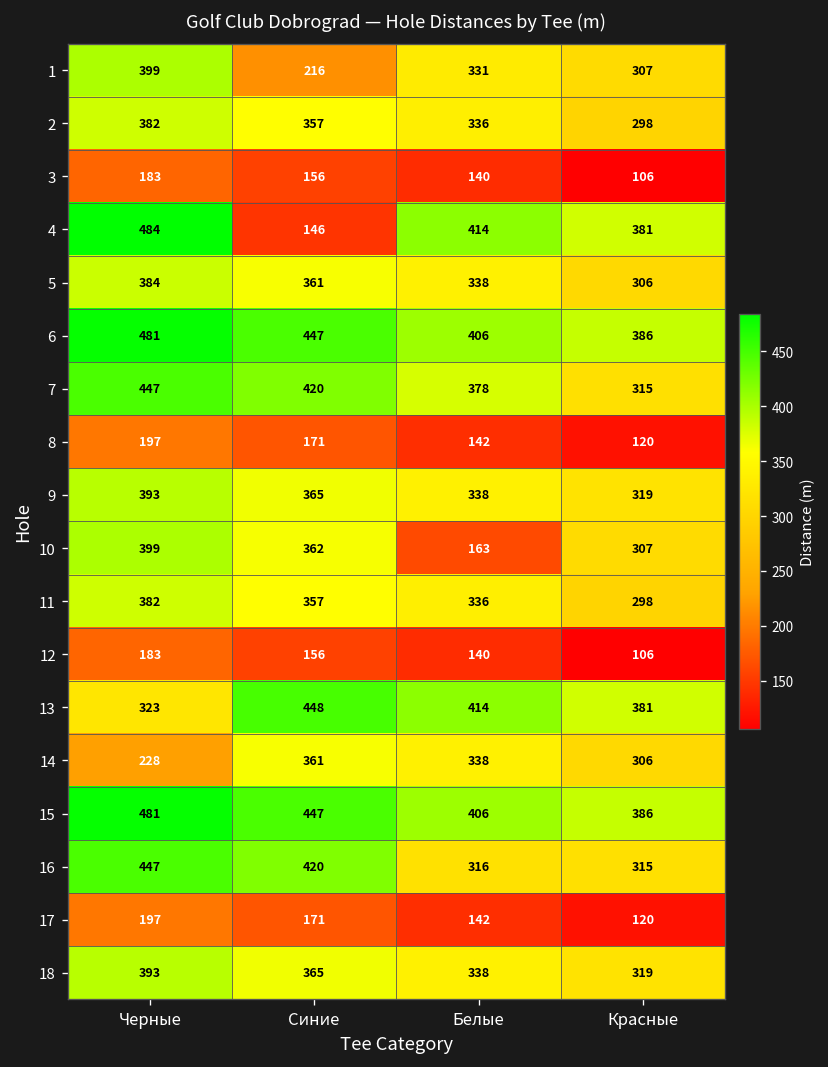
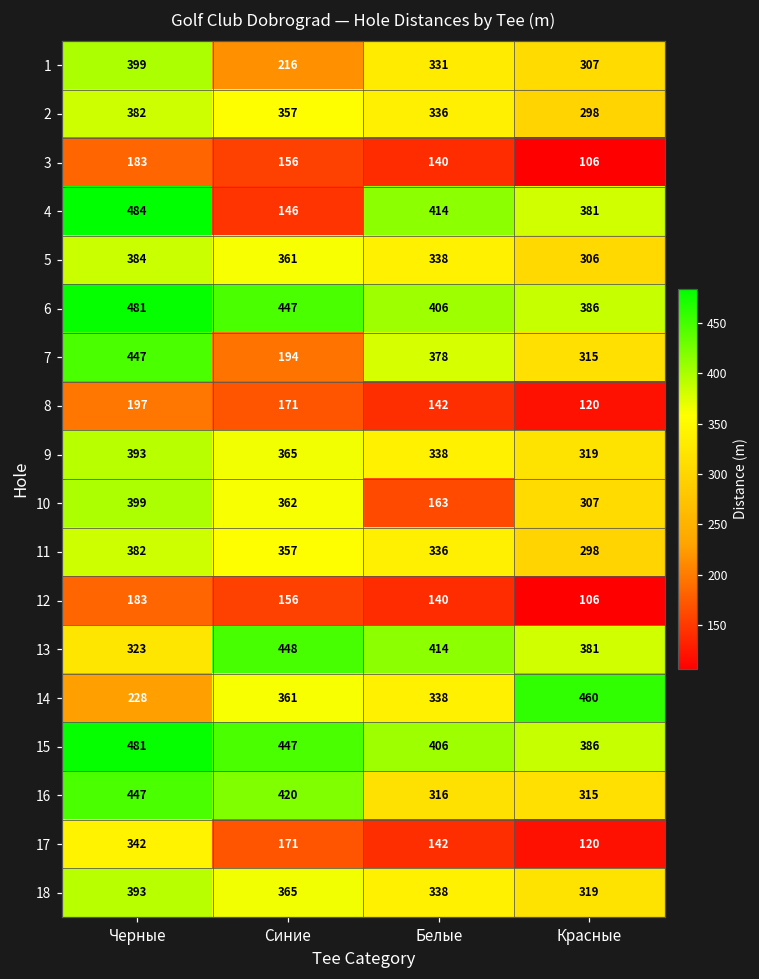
  {
    "1": {
      "Черные": 399,
      "Синие": 216,
      "Белые": 331,
      "Красные": 307
    },
    "2": {
      "Черные": 382,
      "Синие": 357,
      "Белые": 336,
      "Красные": 298
    },
    "3": {
      "Черные": 183,
      "Синие": 156,
      "Белые": 140,
      "Красные": 106
    },
    "4": {
      "Черные": 484,
      "Синие": 146,
      "Белые": 414,
      "Красные": 381
    },
    "5": {
      "Черные": 384,
      "Синие": 361,
      "Белые": 338,
      "Красные": 306
    },
    "6": {
      "Черные": 481,
      "Синие": 447,
      "Белые": 406,
      "Красные": 386
    },
    "7": {
      "Черные": 447,
-     "Синие": 420,
+     "Синие": 194,
      "Белые": 378,
      "Красные": 315
    },
    "8": {
      "Черные": 197,
      "Синие": 171,
      "Белые": 142,
      "Красные": 120
    },
    "9": {
      "Черные": 393,
      "Синие": 365,
      "Белые": 338,
      "Красные": 319
    },
    "10": {
      "Черные": 399,
      "Синие": 362,
      "Белые": 163,
      "Красные": 307
    },
    "11": {
      "Черные": 382,
      "Синие": 357,
      "Белые": 336,
      "Красные": 298
    },
    "12": {
      "Черные": 183,
      "Синие": 156,
      "Белые": 140,
      "Красные": 106
    },
    "13": {
      "Черные": 323,
      "Синие": 448,
      "Белые": 414,
      "Красные": 381
    },
    "14": {
      "Черные": 228,
      "Синие": 361,
      "Белые": 338,
-     "Красные": 306
+     "Красные": 460
    },
    "15": {
      "Черные": 481,
      "Синие": 447,
      "Белые": 406,
      "Красные": 386
    },
    "16": {
      "Черные": 447,
      "Синие": 420,
      "Белые": 316,
      "Красные": 315
    },
    "17": {
-     "Черные": 197,
+     "Черные": 342,
      "Синие": 171,
      "Белые": 142,
      "Красные": 120
    },
    "18": {
      "Черные": 393,
      "Синие": 365,
      "Белые": 338,
      "Красные": 319
    }
  }
